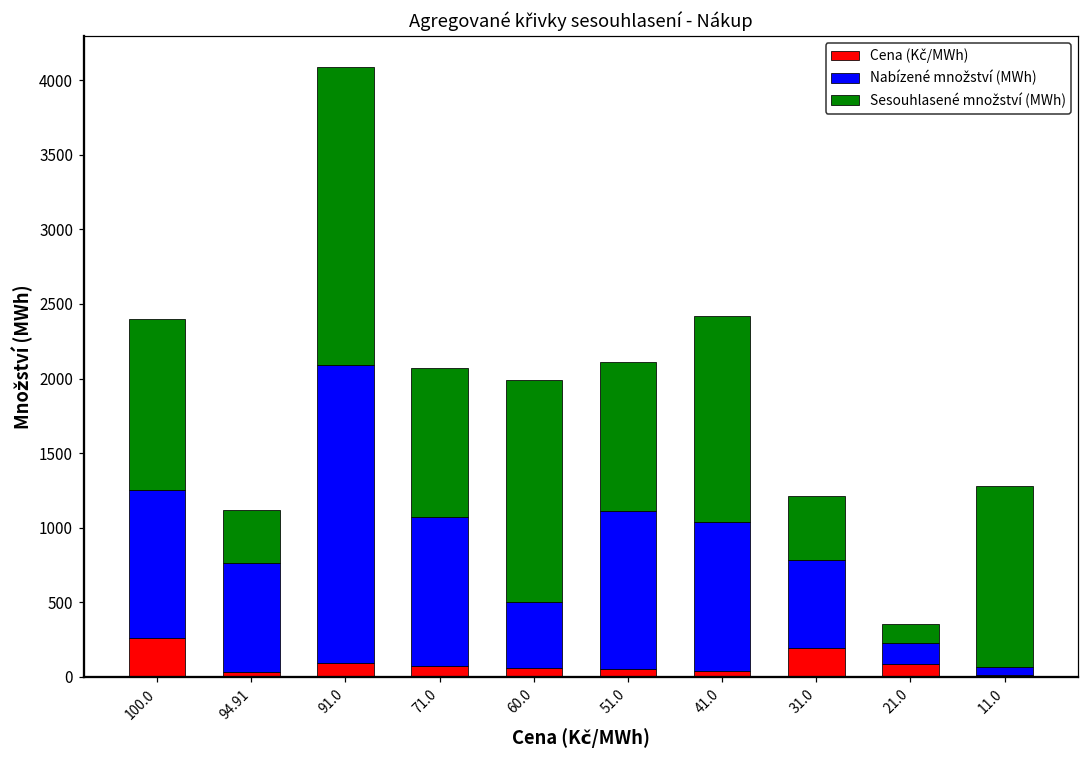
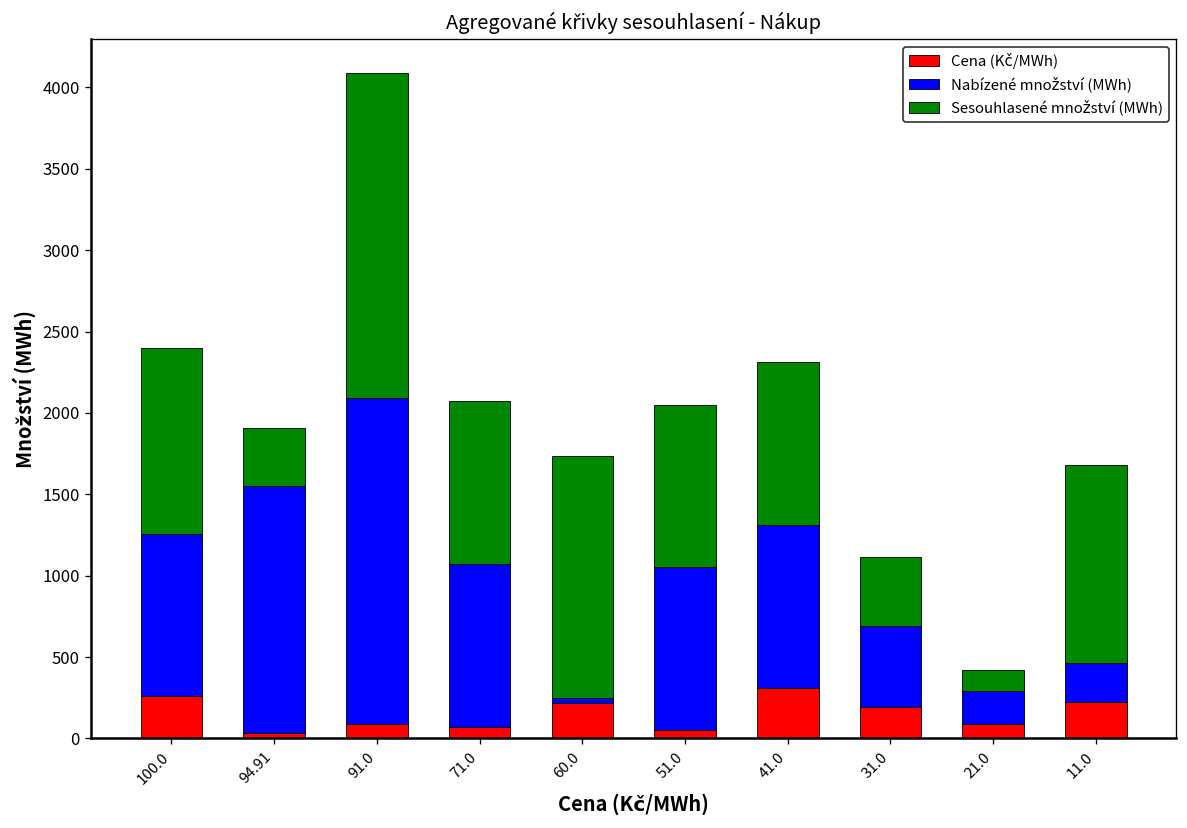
  {
    "Cena (Kč/MWh)": {
      "100.0": 260,
      "94.91": 40,
      "91.0": 90,
      "71.0": 70,
-     "60.0": 60,
+     "60.0": 210,
      "51.0": 50,
-     "41.0": 40,
+     "41.0": 310,
      "31.0": 190,
      "21.0": 90,
-     "11.0": 10
+     "11.0": 220
    },
    "Nabízené množství (MWh)": {
      "100.0": 1000,
-     "94.91": 730,
+     "94.91": 1520,
      "91.0": 2000,
      "71.0": 1000,
-     "60.0": 440,
-     "51.0": 1060,
+     "60.0": 30,
+     "51.0": 1000,
      "41.0": 1000,
-     "31.0": 590,
-     "21.0": 140,
-     "11.0": 60
+     "31.0": 500,
+     "21.0": 200,
+     "11.0": 240
    },
    "Sesouhlasené množství (MWh)": {
      "100.0": 1150,
      "94.91": 360,
      "91.0": 2000,
      "71.0": 1000,
      "60.0": 1490,
      "51.0": 1000,
-     "41.0": 1380,
+     "41.0": 1000,
      "31.0": 430,
      "21.0": 130,
      "11.0": 1210
    }
  }
